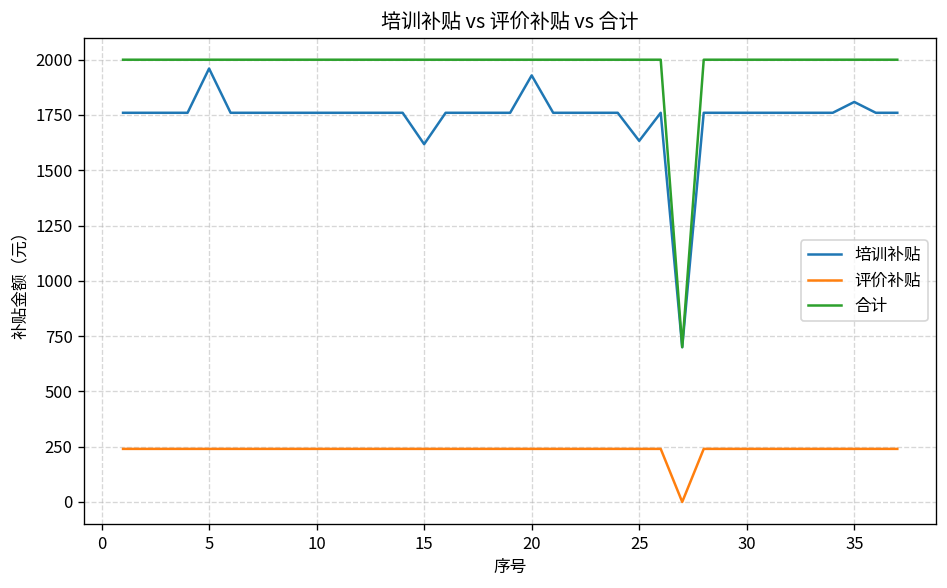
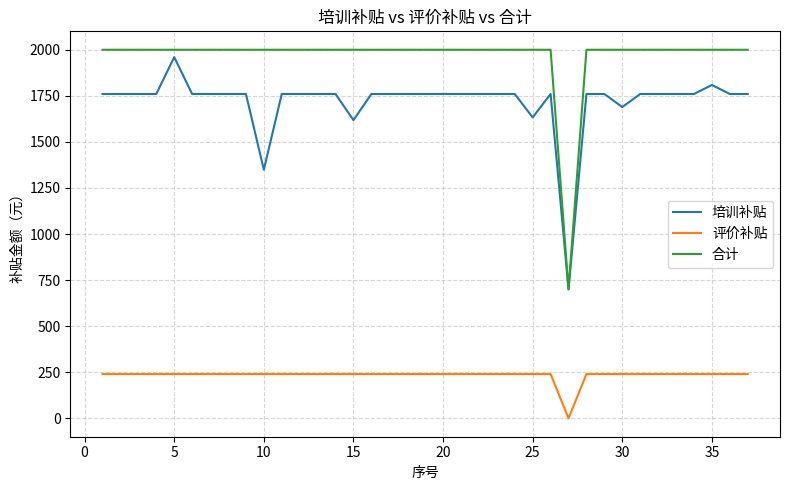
  {
    "培训补贴": {
      "5": 1960,
-     "10": 1760,
+     "10": 1350,
      "15": 1620,
-     "20": 1930,
+     "20": 1760,
      "25": 1630,
-     "30": 1760,
+     "30": 1690,
      "35": 1810
    },
    "评价补贴": {
      "5": 240,
      "10": 240,
      "15": 240,
      "20": 240,
      "25": 240,
      "30": 240,
      "35": 240
    },
    "合计": {
      "5": 2000,
      "10": 2000,
      "15": 2000,
      "20": 2000,
      "25": 2000,
      "30": 2000,
      "35": 2000
    }
  }
